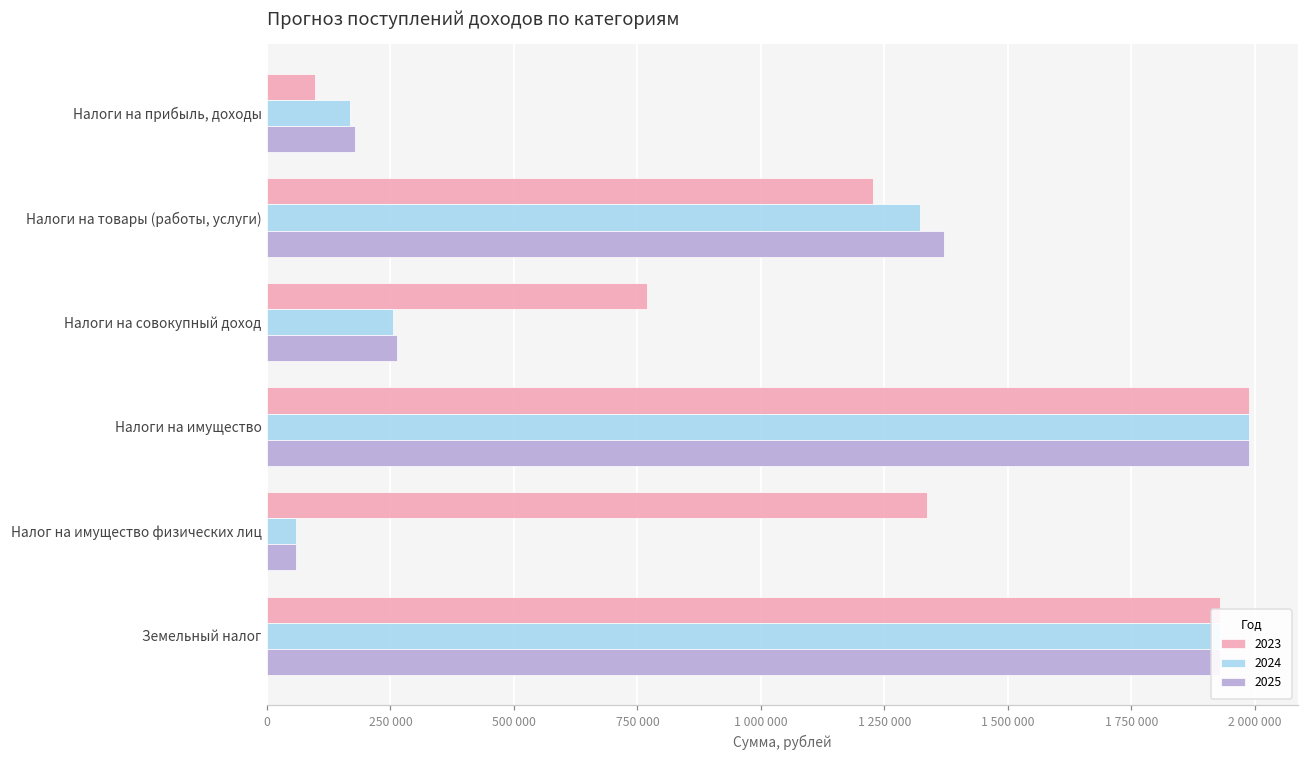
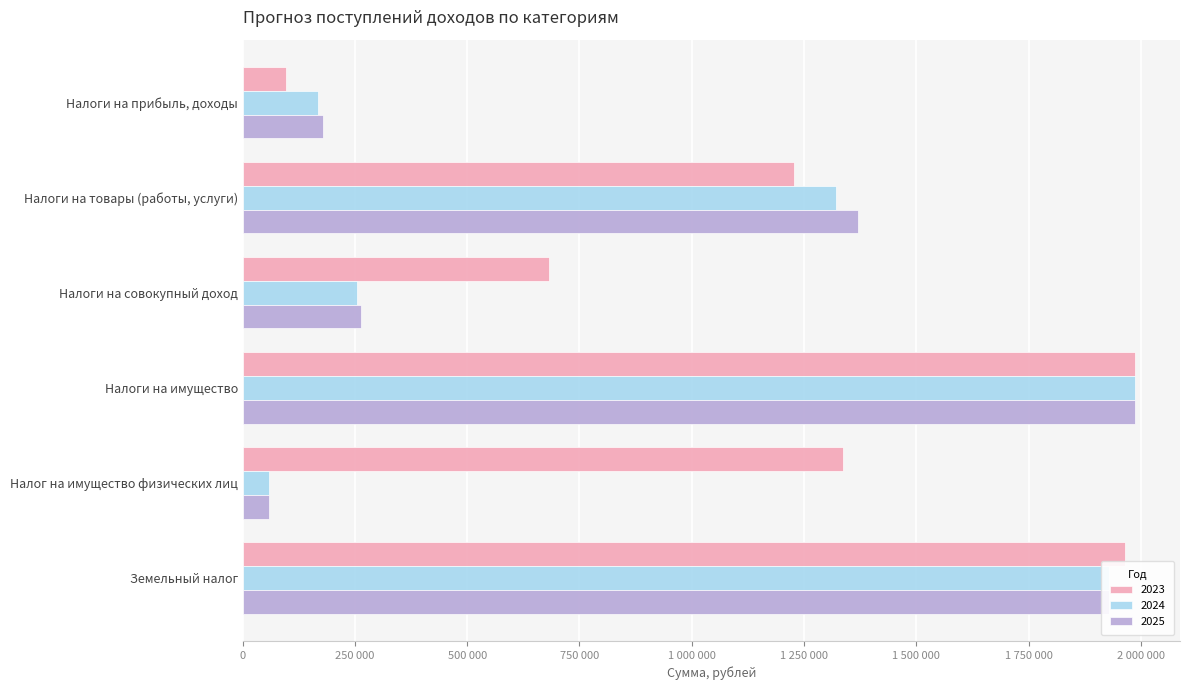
  {
    "2023": {
      "Налоги на прибыль, доходы": 100000,
      "Налоги на товары (работы, услуги)": 1230000,
-     "Налоги на совокупный доход": 770000,
+     "Налоги на совокупный доход": 680000,
      "Налоги на имущество": 1990000,
      "Налог на имущество физических лиц": 1340000,
-     "Земельный налог": 1930000
+     "Земельный налог": 1970000
    }
  }
